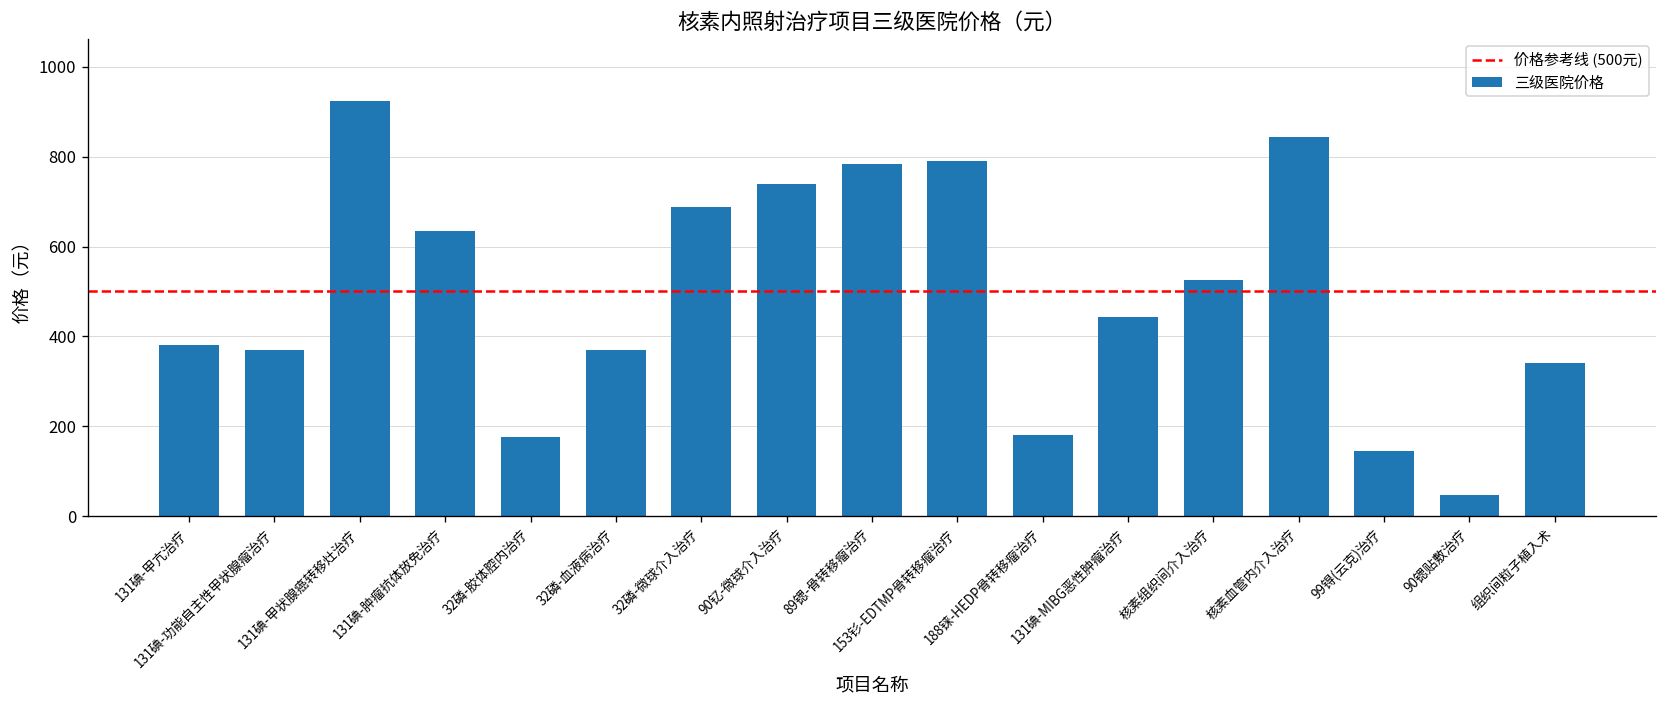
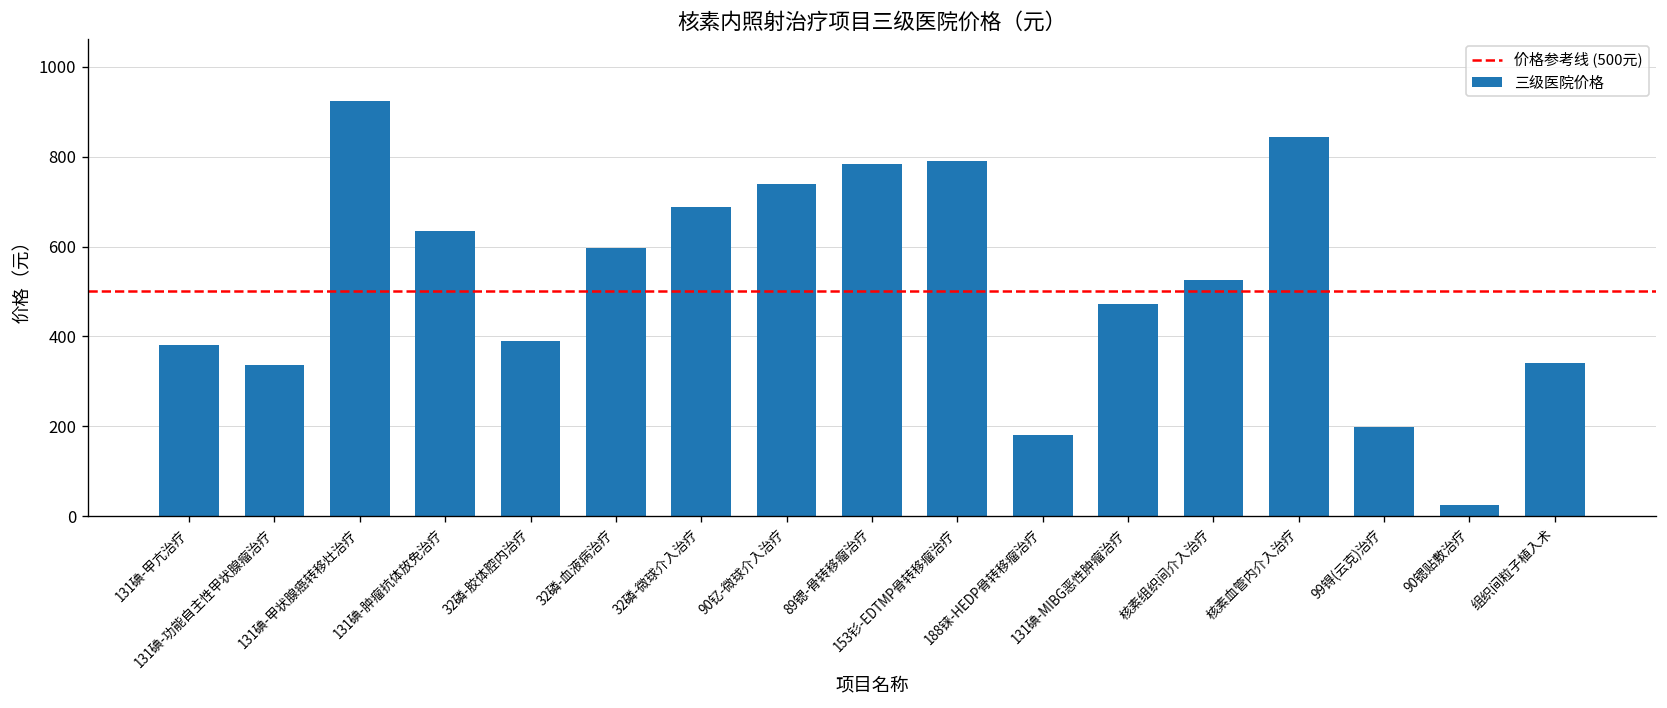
  {
    "131碘-甲亢治疗": 380,
-   "131碘-功能自主性甲状腺瘤治疗": 370,
+   "131碘-功能自主性甲状腺瘤治疗": 340,
    "131碘-甲状腺癌转移灶治疗": 920,
    "131碘-肿瘤抗体放免治疗": 630,
-   "32磷-胶体腔内治疗": 180,
-   "32磷-血液病治疗": 370,
+   "32磷-胶体腔内治疗": 390,
+   "32磷-血液病治疗": 600,
    "32磷-微球介入治疗": 690,
    "90钇-微球介入治疗": 740,
    "89锶-骨转移瘤治疗": 780,
    "153钐-EDTMP骨转移瘤治疗": 790,
    "188铼-HEDP骨转移瘤治疗": 180,
-   "131碘-MIBG恶性肿瘤治疗": 440,
+   "131碘-MIBG恶性肿瘤治疗": 470,
    "核素组织间介入治疗": 530,
    "核素血管内介入治疗": 840,
-   "99锝(云克)治疗": 140,
-   "90锶贴敷治疗": 50,
+   "99锝(云克)治疗": 200,
+   "90锶贴敷治疗": 20,
    "组织间粒子植入术": 340
  }
